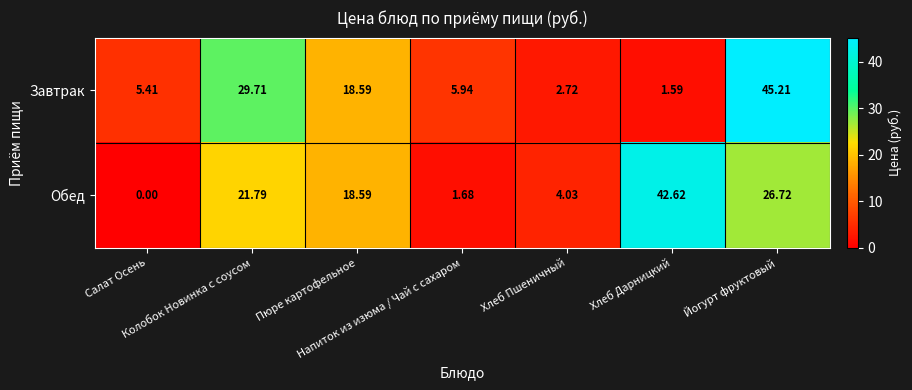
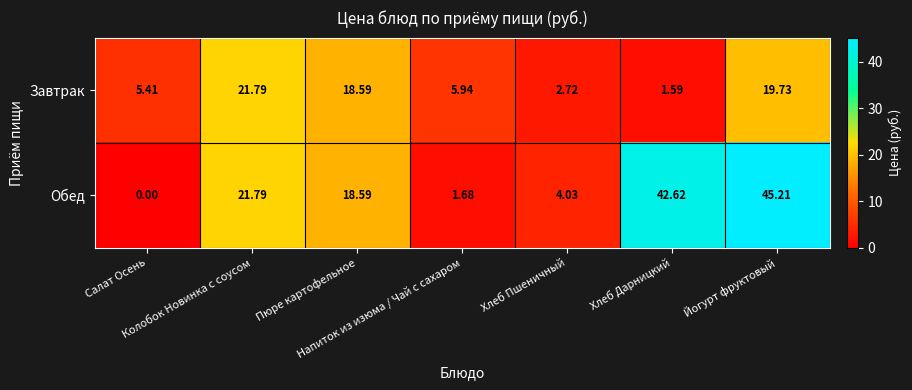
  {
    "Завтрак": {
      "Салат Осень": 5.41,
-     "Колобок Новинка с соусом": 29.71,
+     "Колобок Новинка с соусом": 21.79,
      "Пюре картофельное": 18.59,
      "Напиток из изюма / Чай с сахаром": 5.94,
      "Хлеб Пшеничный": 2.72,
      "Хлеб Дарницкий": 1.59,
-     "Йогурт фруктовый": 45.21
+     "Йогурт фруктовый": 19.73
    },
    "Обед": {
      "Салат Осень": 0.00,
      "Колобок Новинка с соусом": 21.79,
      "Пюре картофельное": 18.59,
      "Напиток из изюма / Чай с сахаром": 1.68,
      "Хлеб Пшеничный": 4.03,
      "Хлеб Дарницкий": 42.62,
-     "Йогурт фруктовый": 26.72
+     "Йогурт фруктовый": 45.21
    }
  }
